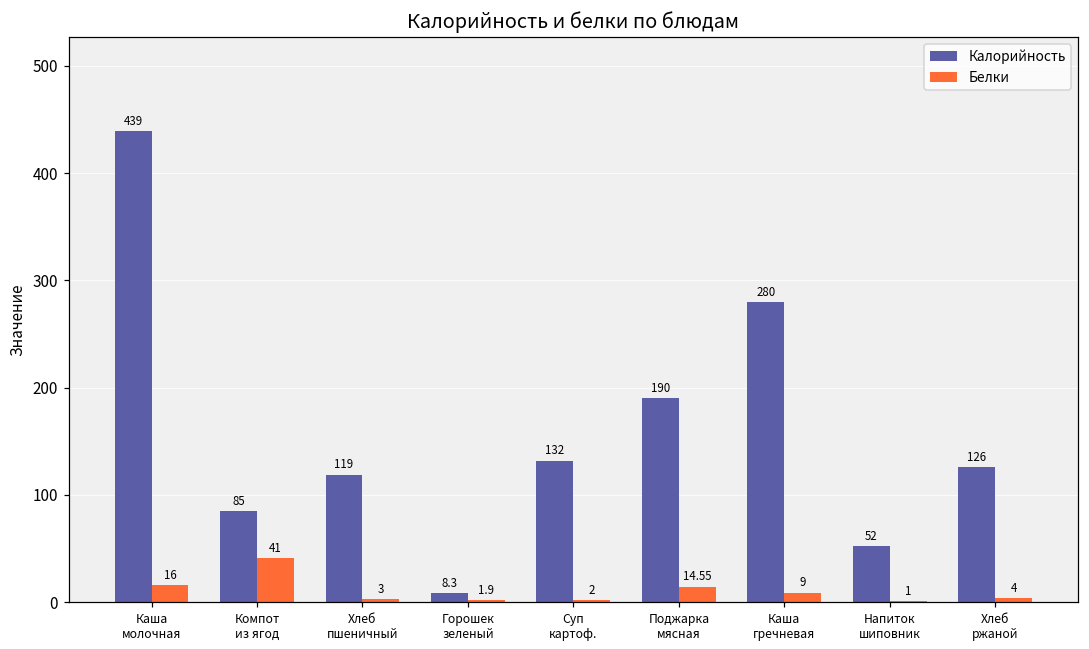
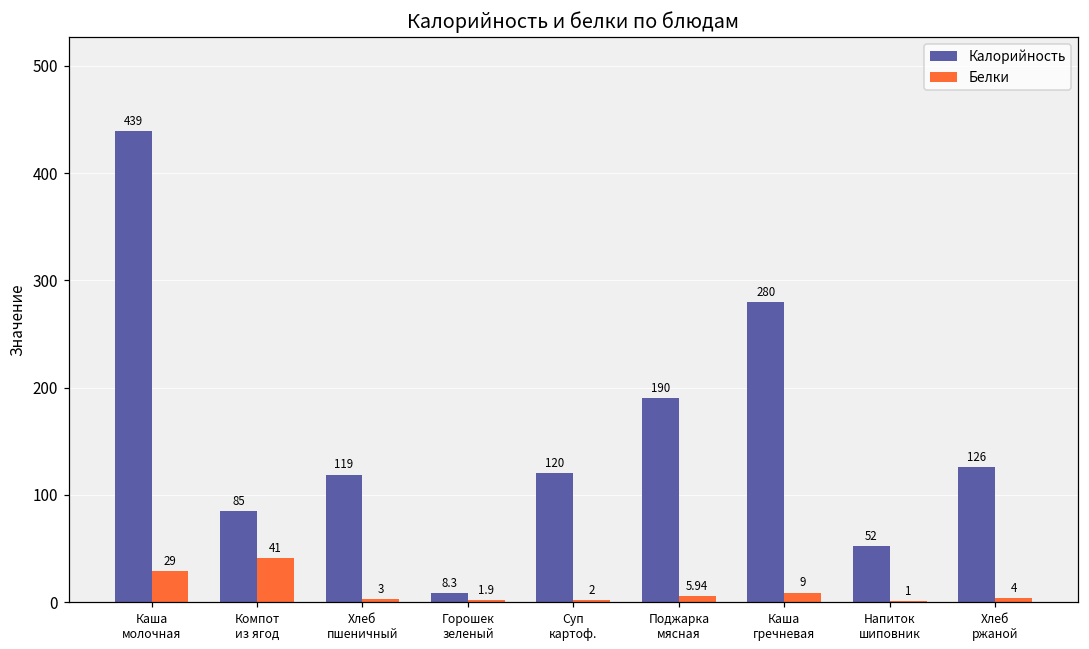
  {
    "Калорийность": {
      "Каша молочная": 439,
      "Компот из ягод": 85,
      "Хлеб пшеничный": 119,
      "Горошек зеленый": 8.3,
-     "Суп картоф.": 132,
+     "Суп картоф.": 120,
      "Поджарка мясная": 190,
      "Каша гречневая": 280,
      "Напиток шиповник": 52,
      "Хлеб ржаной": 126
    },
    "Белки": {
-     "Каша молочная": 16,
+     "Каша молочная": 29,
      "Компот из ягод": 41,
      "Хлеб пшеничный": 3,
      "Горошек зеленый": 1.9,
      "Суп картоф.": 2,
-     "Поджарка мясная": 14.55,
+     "Поджарка мясная": 5.94,
      "Каша гречневая": 9,
      "Напиток шиповник": 1,
      "Хлеб ржаной": 4
    }
  }
